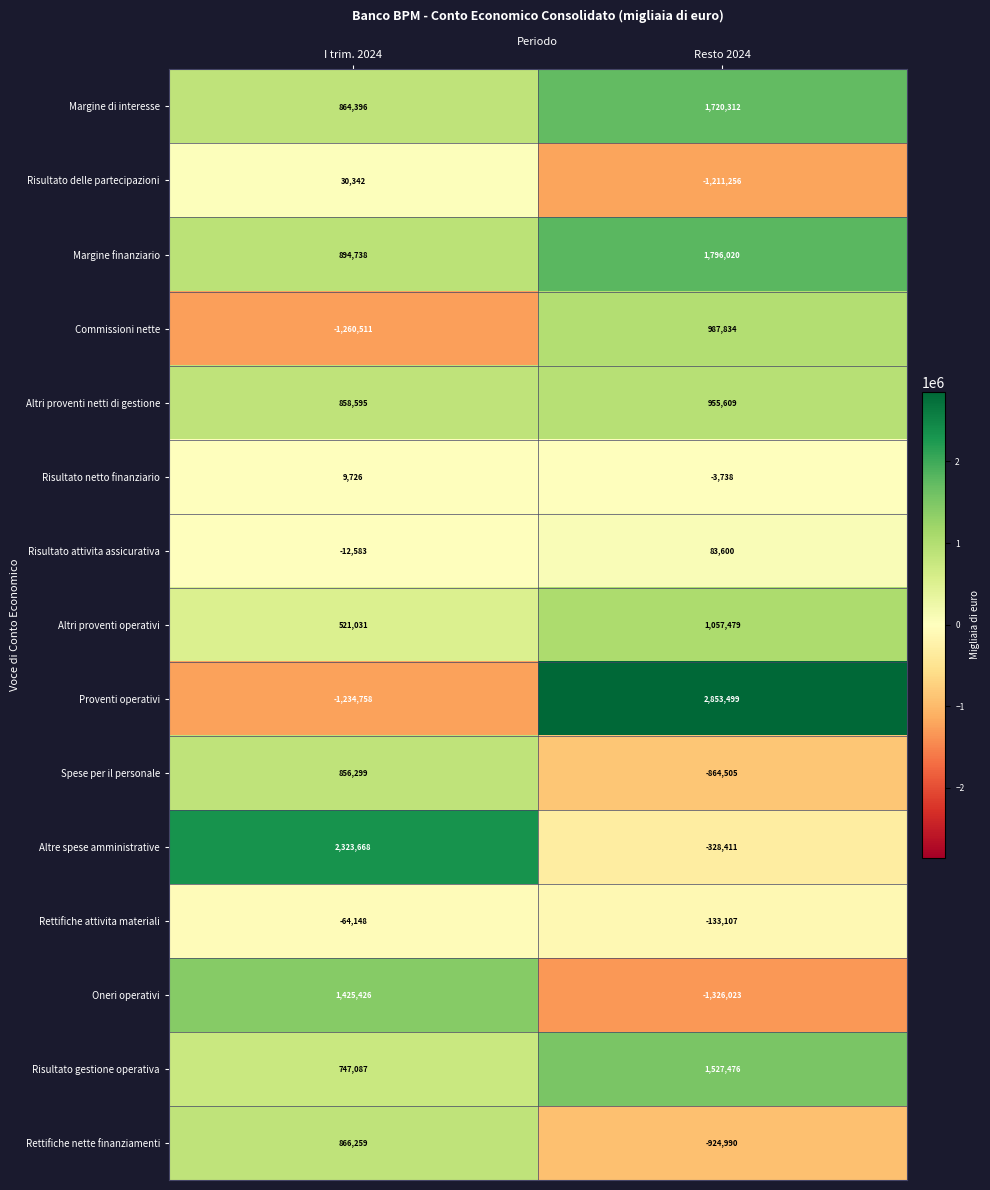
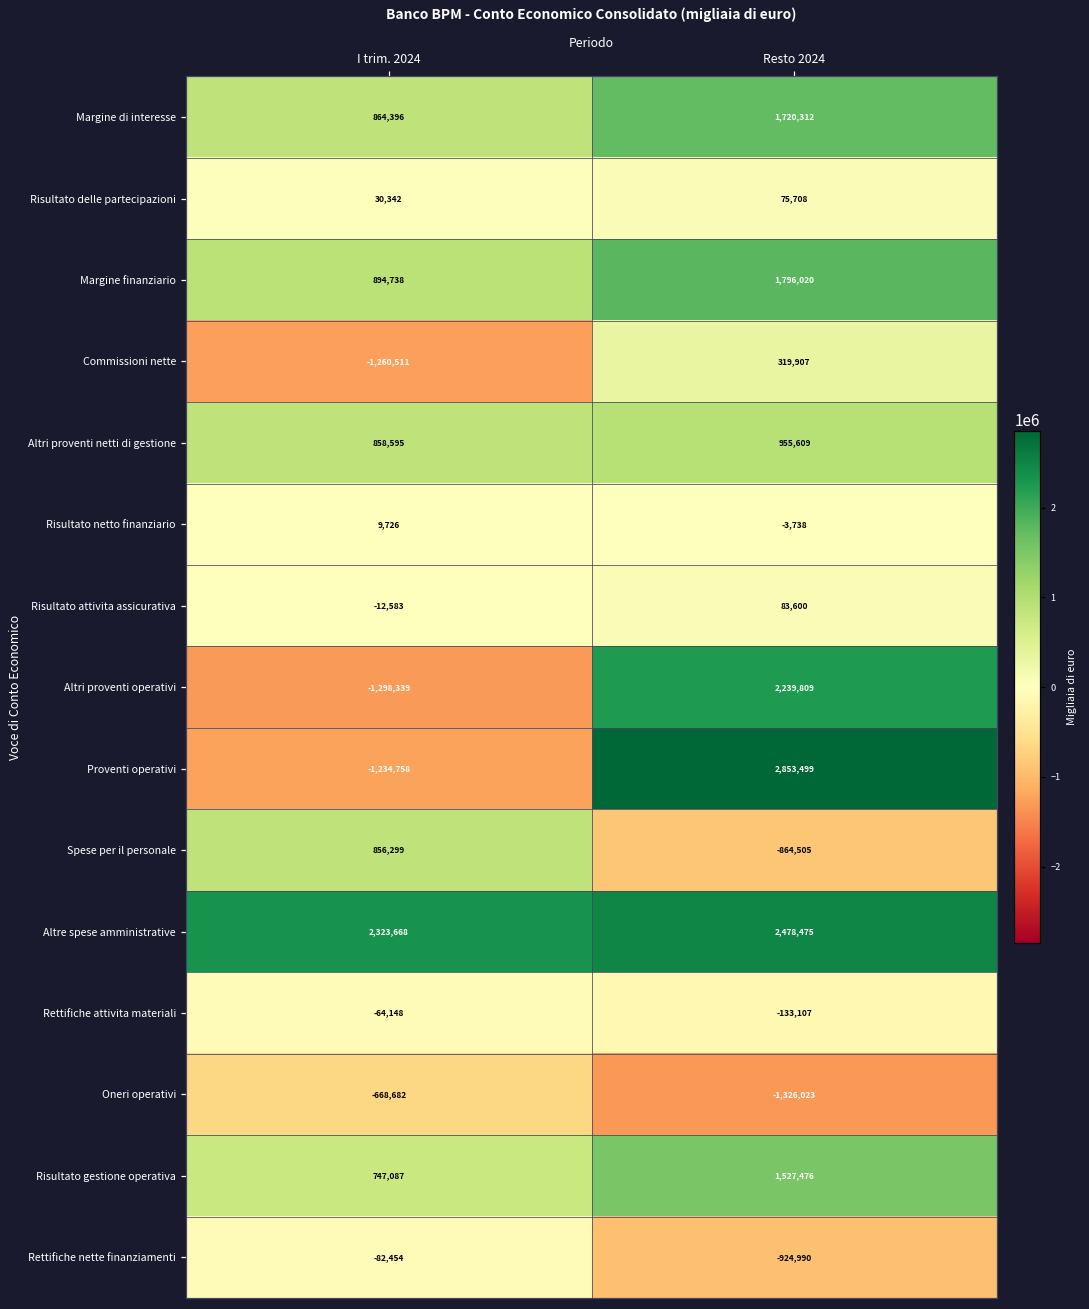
  {
    "Margine di interesse": {
      "I trim. 2024": "864,396",
      "Resto 2024": "1,720,312"
    },
    "Risultato delle partecipazioni": {
      "I trim. 2024": "30,342",
-     "Resto 2024": "-1,211,256"
+     "Resto 2024": "75,708"
    },
    "Margine finanziario": {
      "I trim. 2024": "894,738",
      "Resto 2024": "1,796,020"
    },
    "Commissioni nette": {
      "I trim. 2024": "-1,260,511",
-     "Resto 2024": "987,834"
+     "Resto 2024": "319,907"
    },
    "Altri proventi netti di gestione": {
      "I trim. 2024": "858,595",
      "Resto 2024": "955,609"
    },
    "Risultato netto finanziario": {
      "I trim. 2024": "9,726",
      "Resto 2024": "-3,738"
    },
    "Risultato attivita assicurativa": {
      "I trim. 2024": "-12,583",
      "Resto 2024": "83,600"
    },
    "Altri proventi operativi": {
-     "I trim. 2024": "521,031",
-     "Resto 2024": "1,057,479"
+     "I trim. 2024": "-1,298,339",
+     "Resto 2024": "2,239,809"
    },
    "Proventi operativi": {
      "I trim. 2024": "-1,234,758",
      "Resto 2024": "2,853,499"
    },
    "Spese per il personale": {
      "I trim. 2024": "856,299",
      "Resto 2024": "-864,505"
    },
    "Altre spese amministrative": {
      "I trim. 2024": "2,323,668",
-     "Resto 2024": "-328,411"
+     "Resto 2024": "2,478,475"
    },
    "Rettifiche attivita materiali": {
      "I trim. 2024": "-64,148",
      "Resto 2024": "-133,107"
    },
    "Oneri operativi": {
-     "I trim. 2024": "1,425,426",
+     "I trim. 2024": "-668,682",
      "Resto 2024": "-1,326,023"
    },
    "Risultato gestione operativa": {
      "I trim. 2024": "747,087",
      "Resto 2024": "1,527,476"
    },
    "Rettifiche nette finanziamenti": {
-     "I trim. 2024": "866,259",
+     "I trim. 2024": "-82,454",
      "Resto 2024": "-924,990"
    }
  }
